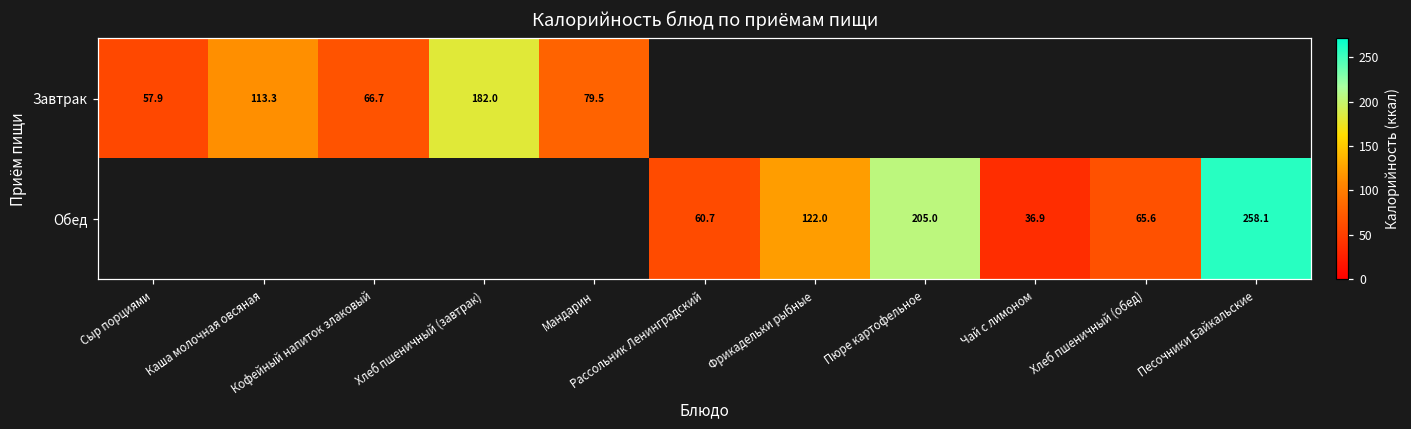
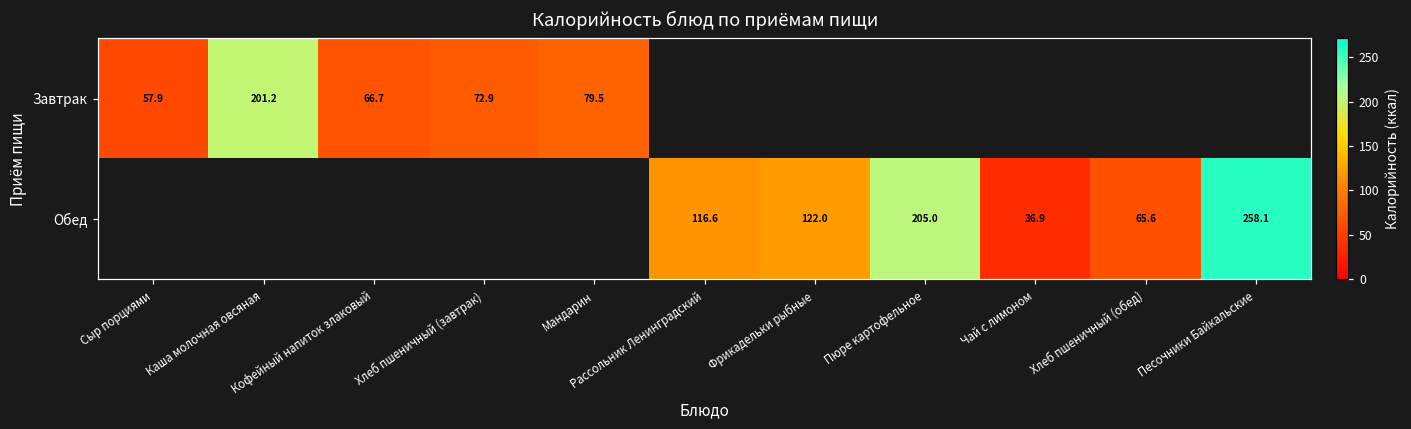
  {
    "Завтрак": {
      "Сыр порциями": 57.9,
-     "Каша молочная овсяная": 113.3,
+     "Каша молочная овсяная": 201.2,
      "Кофейный напиток злаковый": 66.7,
-     "Хлеб пшеничный (завтрак)": 182.0,
+     "Хлеб пшеничный (завтрак)": 72.9,
      "Мандарин": 79.5
    },
    "Обед": {
-     "Рассольник Ленинградский": 60.7,
+     "Рассольник Ленинградский": 116.6,
      "Фрикадельки рыбные": 122.0,
      "Пюре картофельное": 205.0,
      "Чай с лимоном": 36.9,
      "Хлеб пшеничный (обед)": 65.6,
      "Песочники Байкальские": 258.1
    }
  }
